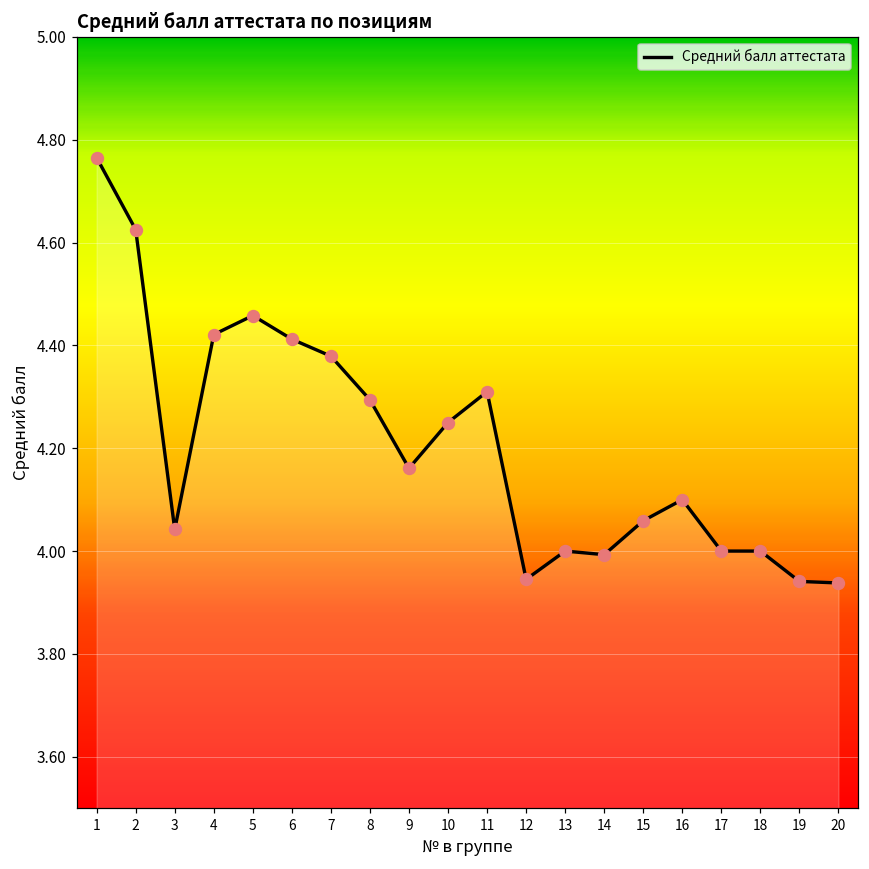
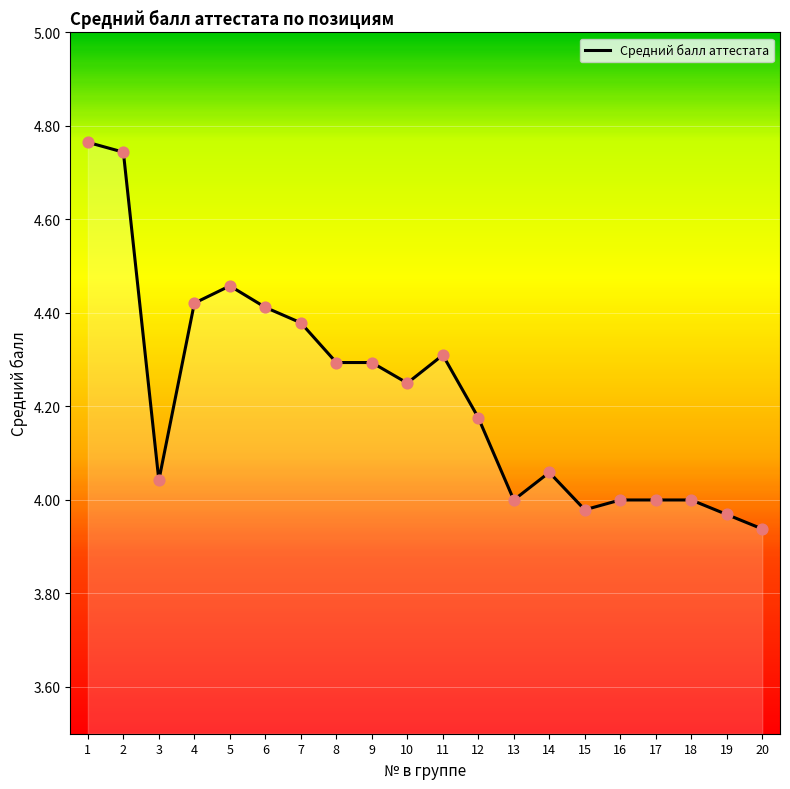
  {
    "1": 4.77,
-   "2": 4.63,
+   "2": 4.74,
    "3": 4.04,
    "4": 4.42,
    "5": 4.46,
    "6": 4.41,
    "7": 4.38,
    "8": 4.29,
-   "9": 4.16,
+   "9": 4.29,
    "10": 4.25,
    "11": 4.31,
-   "12": 3.95,
+   "12": 4.18,
    "13": 4.00,
-   "14": 3.99,
-   "15": 4.06,
-   "16": 4.1,
+   "14": 4.06,
+   "15": 3.98,
+   "16": 4.0,
    "17": 4.00,
    "18": 4.00,
-   "19": 3.94,
+   "19": 3.97,
    "20": 3.94
  }
